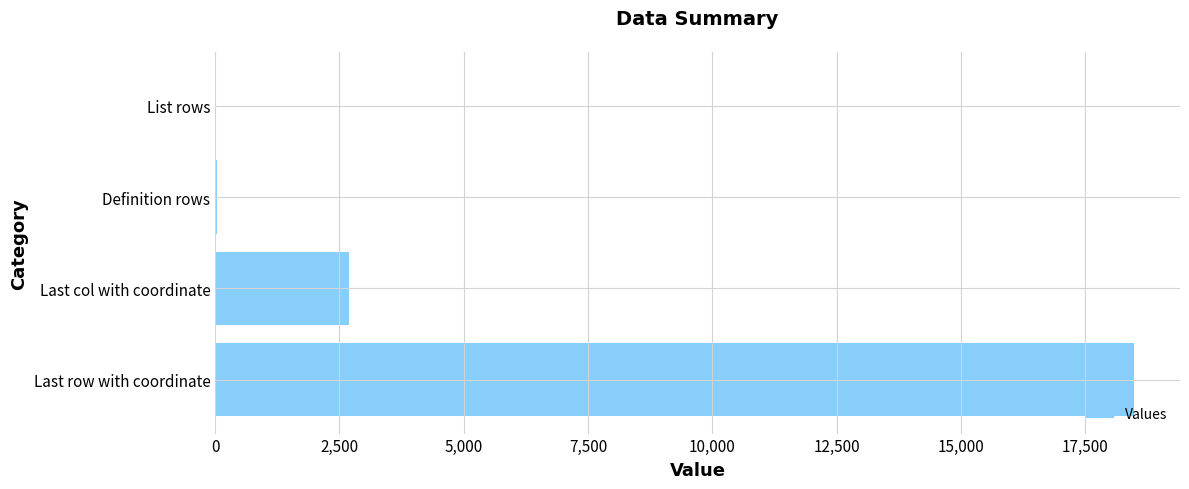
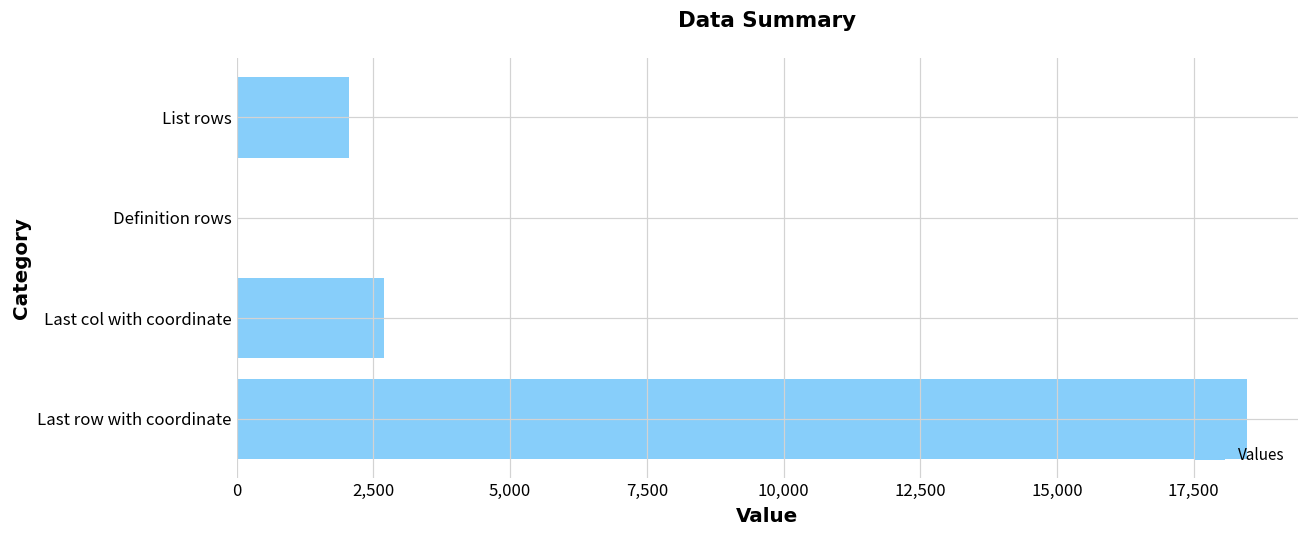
  {
-   "List rows": "0",
+   "List rows": "2,100",
    "Last col with coordinate": "2,700",
    "Last row with coordinate": "18,500"
  }
